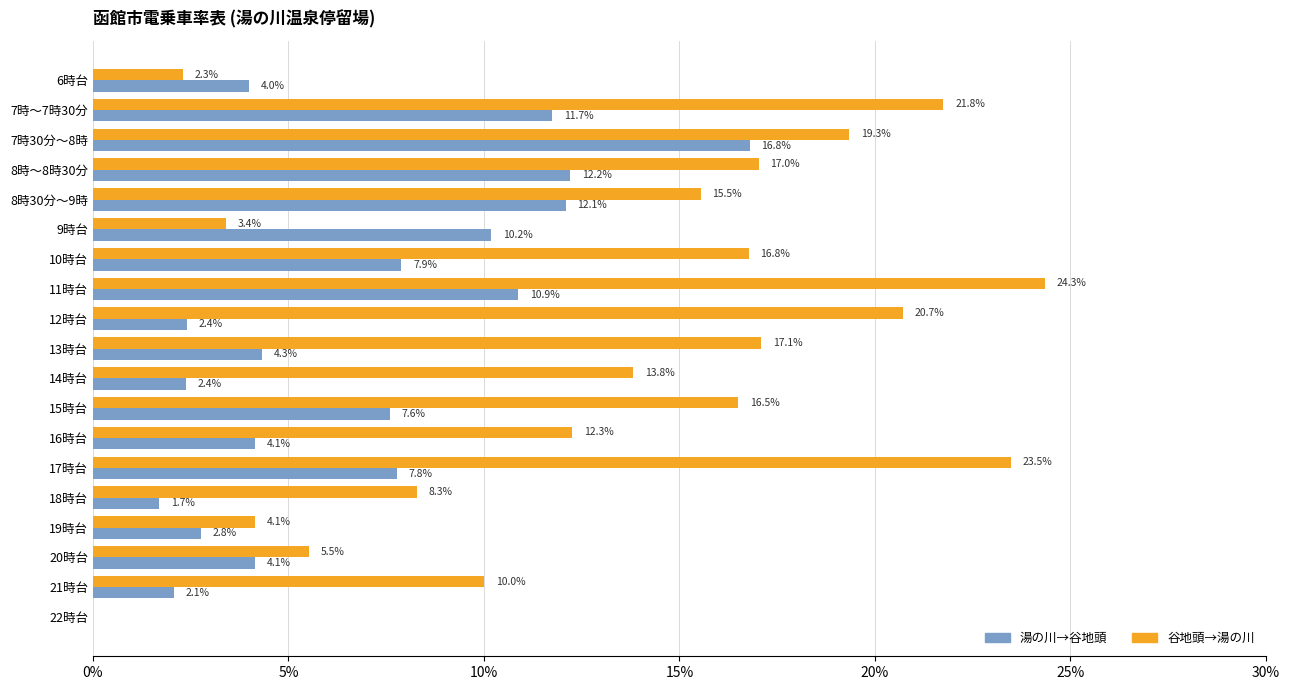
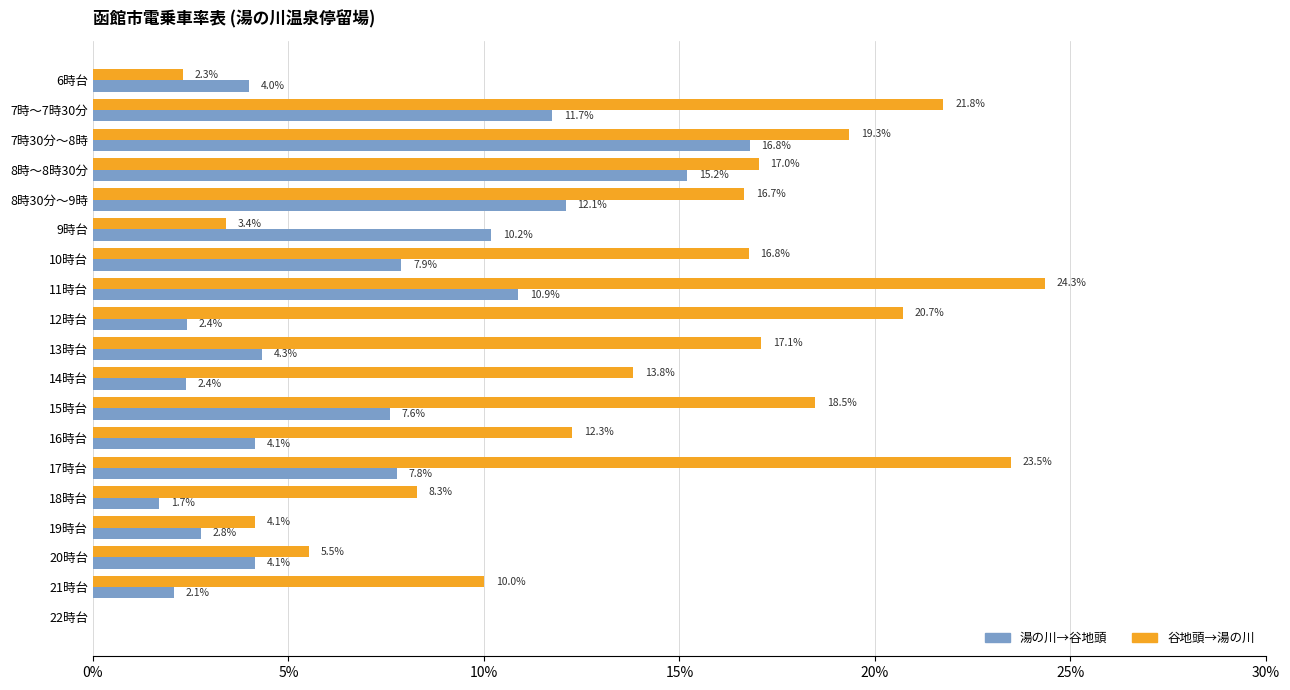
  {
    "湯の川→谷地頭": {
      "6時台": "4.0%",
      "7時～7時30分": "11.7%",
      "7時30分～8時": "16.8%",
-     "8時～8時30分": "12.2%",
+     "8時～8時30分": "15.2%",
      "8時30分～9時": "12.1%",
      "9時台": "10.2%",
      "10時台": "7.9%",
      "11時台": "10.9%",
      "12時台": "2.4%",
      "13時台": "4.3%",
      "14時台": "2.4%",
      "15時台": "7.6%",
      "16時台": "4.1%",
      "17時台": "7.8%",
      "18時台": "1.7%",
      "19時台": "2.8%",
      "20時台": "4.1%",
      "21時台": "2.1%"
    },
    "谷地頭→湯の川": {
      "6時台": "2.3%",
      "7時～7時30分": "21.8%",
      "7時30分～8時": "19.3%",
      "8時～8時30分": "17.0%",
-     "8時30分～9時": "15.5%",
+     "8時30分～9時": "16.7%",
      "9時台": "3.4%",
      "10時台": "16.8%",
      "11時台": "24.3%",
      "12時台": "20.7%",
      "13時台": "17.1%",
      "14時台": "13.8%",
-     "15時台": "16.5%",
+     "15時台": "18.5%",
      "16時台": "12.3%",
      "17時台": "23.5%",
      "18時台": "8.3%",
      "19時台": "4.1%",
      "20時台": "5.5%",
      "21時台": "10.0%"
    }
  }
